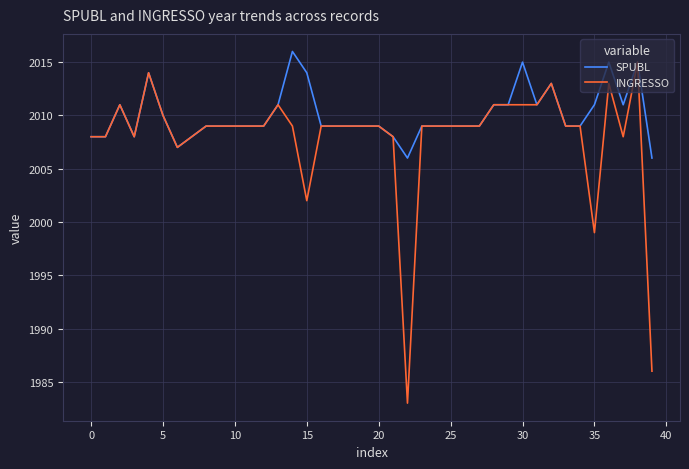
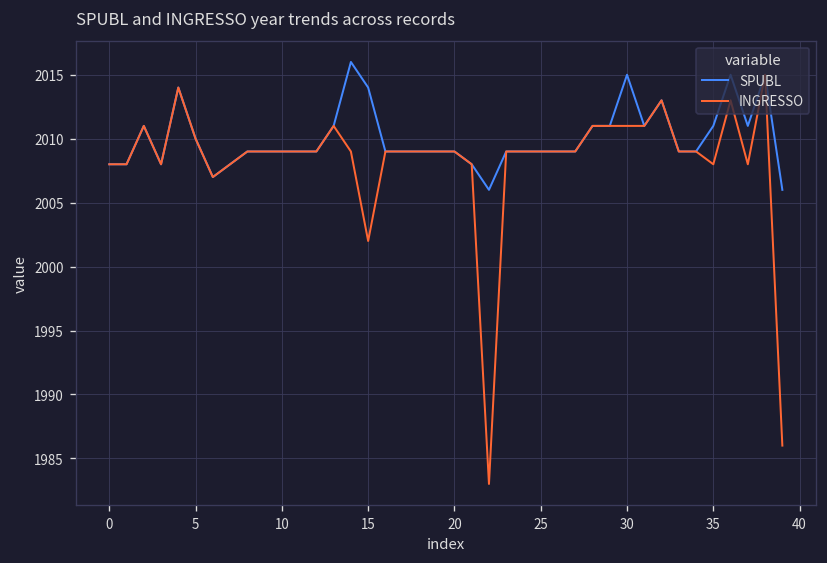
  {
    "SPUBL": {
      "15": 2014,
      "30": 2015,
      "35": 2011
    },
    "INGRESSO": {
      "15": 2002,
      "30": 2011,
-     "35": 1999
+     "35": 2008
    }
  }
